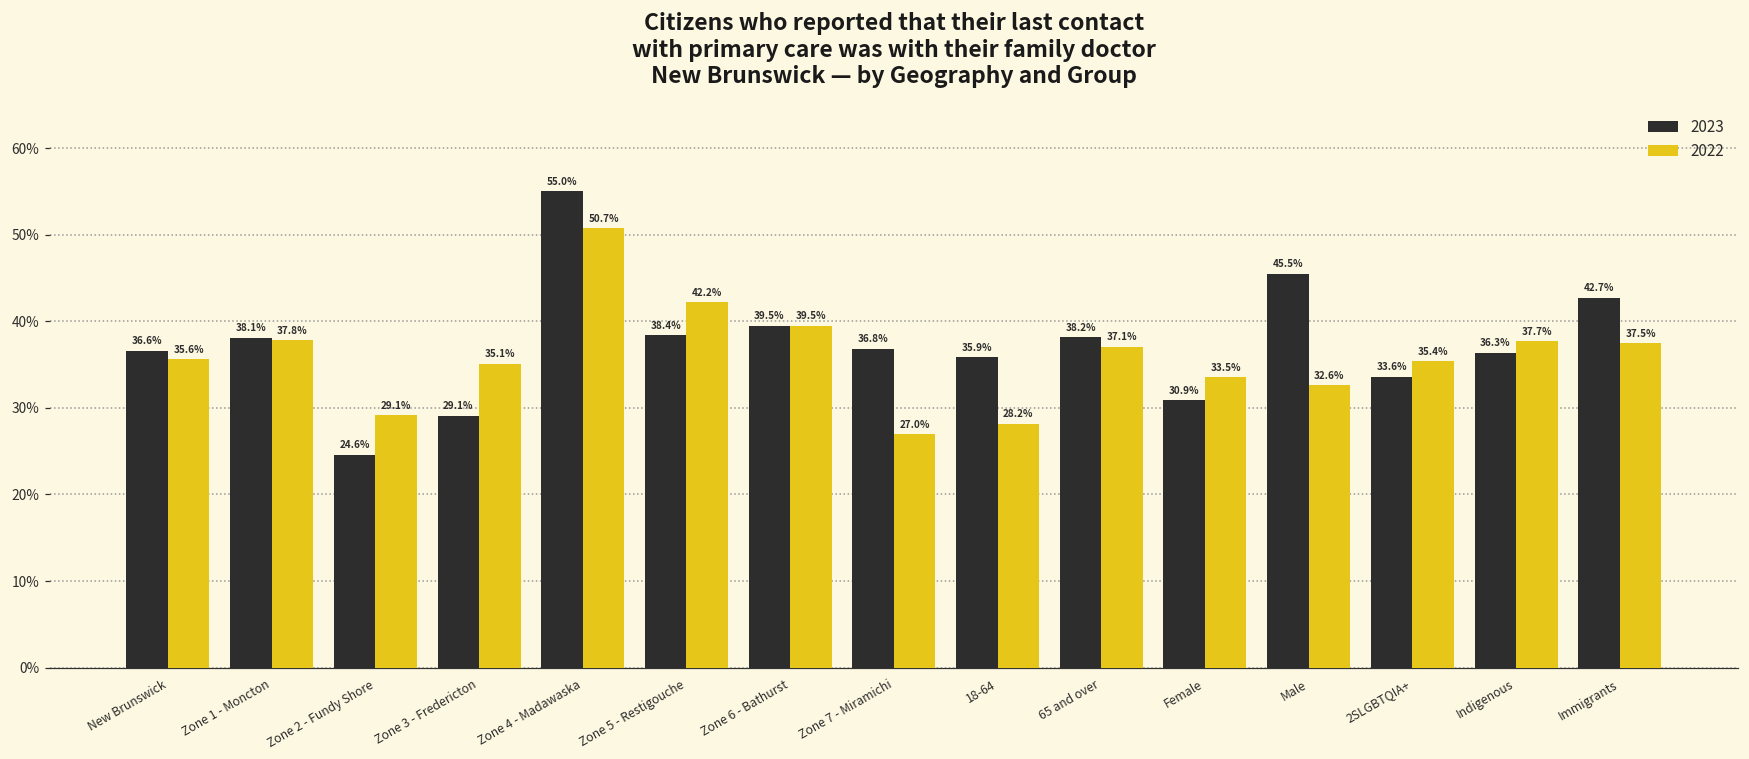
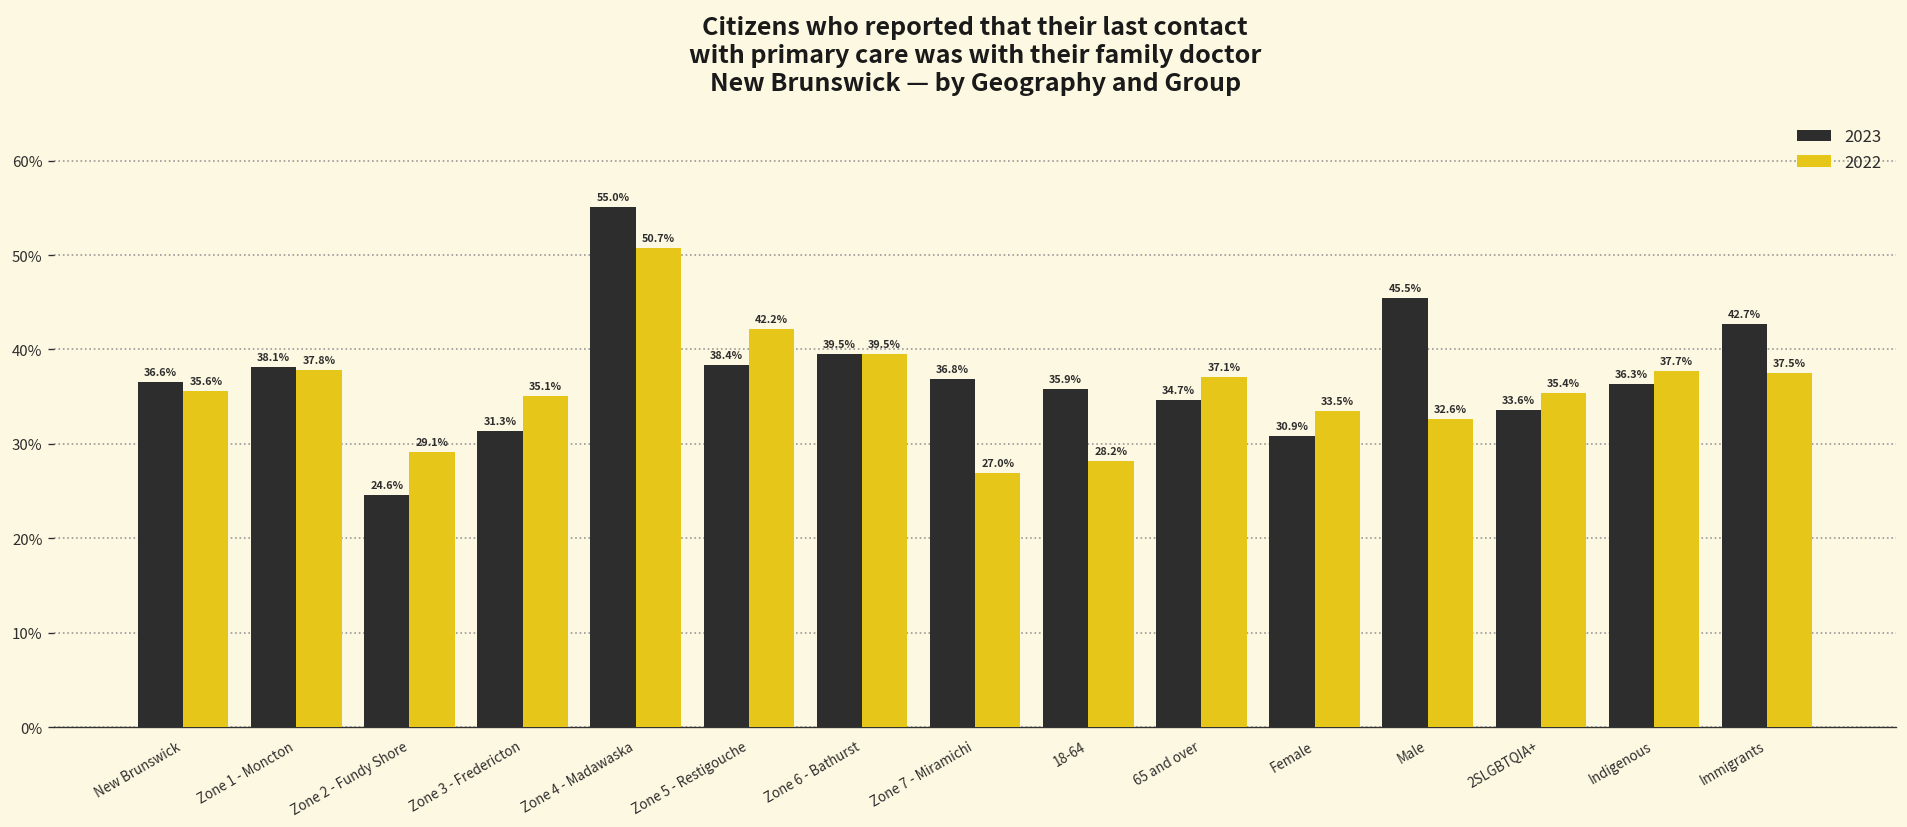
  {
    "2023": {
      "New Brunswick": "36.6%",
      "Zone 1 - Moncton": "38.1%",
      "Zone 2 - Fundy Shore": "24.6%",
-     "Zone 3 - Fredericton": "29.1%",
+     "Zone 3 - Fredericton": "31.3%",
      "Zone 4 - Madawaska": "55.0%",
      "Zone 5 - Restigouche": "38.4%",
      "Zone 6 - Bathurst": "39.5%",
      "Zone 7 - Miramichi": "36.8%",
      "18-64": "35.9%",
-     "65 and over": "38.2%",
+     "65 and over": "34.7%",
      "Female": "30.9%",
      "Male": "45.5%",
      "2SLGBTQIA+": "33.6%",
      "Indigenous": "36.3%",
      "Immigrants": "42.7%"
    },
    "2022": {
      "New Brunswick": "35.6%",
      "Zone 1 - Moncton": "37.8%",
      "Zone 2 - Fundy Shore": "29.1%",
      "Zone 3 - Fredericton": "35.1%",
      "Zone 4 - Madawaska": "50.7%",
      "Zone 5 - Restigouche": "42.2%",
      "Zone 6 - Bathurst": "39.5%",
      "Zone 7 - Miramichi": "27.0%",
      "18-64": "28.2%",
      "65 and over": "37.1%",
      "Female": "33.5%",
      "Male": "32.6%",
      "2SLGBTQIA+": "35.4%",
      "Indigenous": "37.7%",
      "Immigrants": "37.5%"
    }
  }
